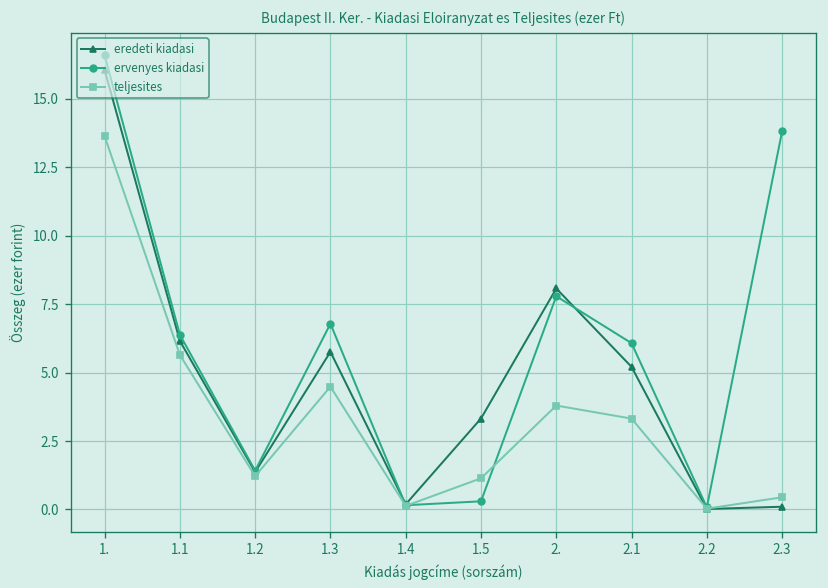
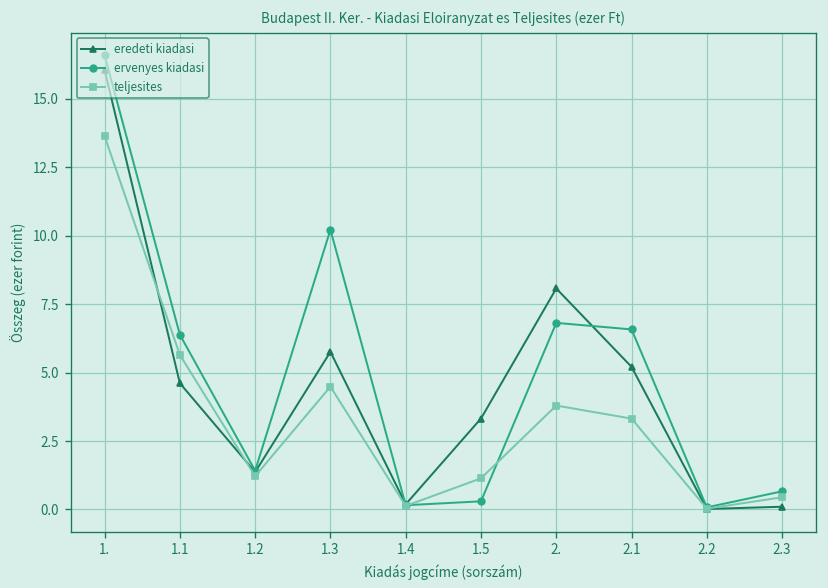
  {
    "eredeti kiadasi": {
-     "1.1": 6.2,
+     "1.1": 4.6,
      "1.3": 5.8,
      "1.5": 3.3,
      "2.": 8.1,
      "2.1": 5.2,
      "2.3": 0.1
    },
    "ervenyes kiadasi": {
      "1.1": 6.4,
-     "1.3": 6.8,
+     "1.3": 10.2,
      "1.5": 0.3,
-     "2.": 7.8,
-     "2.1": 6.1,
-     "2.3": 13.8
+     "2.": 6.8,
+     "2.1": 6.6,
+     "2.3": 0.7
    },
    "teljesites": {
      "1.": 13.6,
      "1.1": 5.6,
      "1.2": 1.2,
      "1.3": 4.5,
      "1.5": 1.1,
      "2.": 3.8,
      "2.1": 3.3,
      "2.3": 0.4
    }
  }
